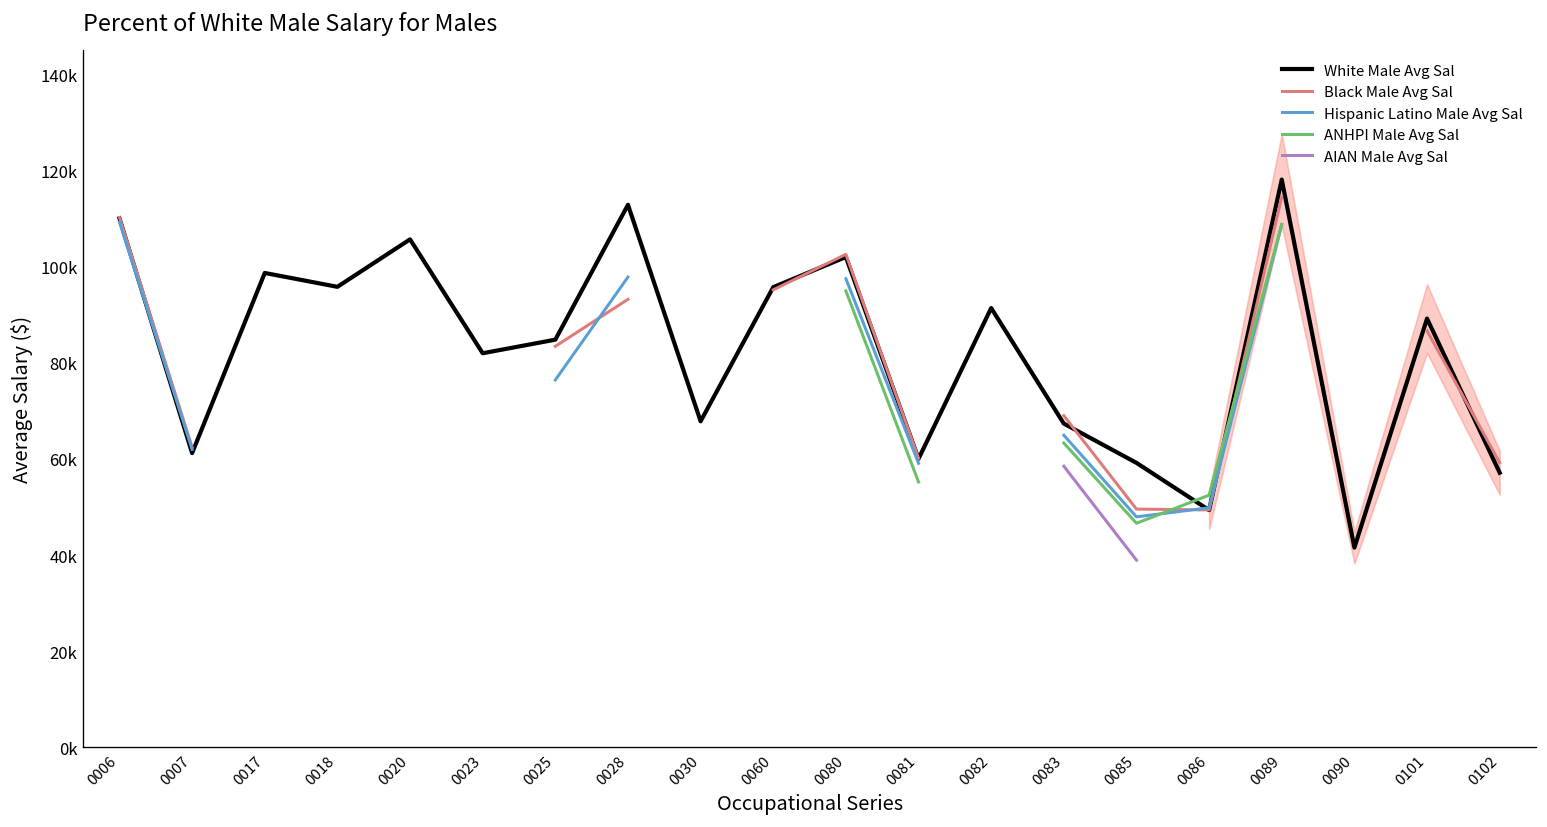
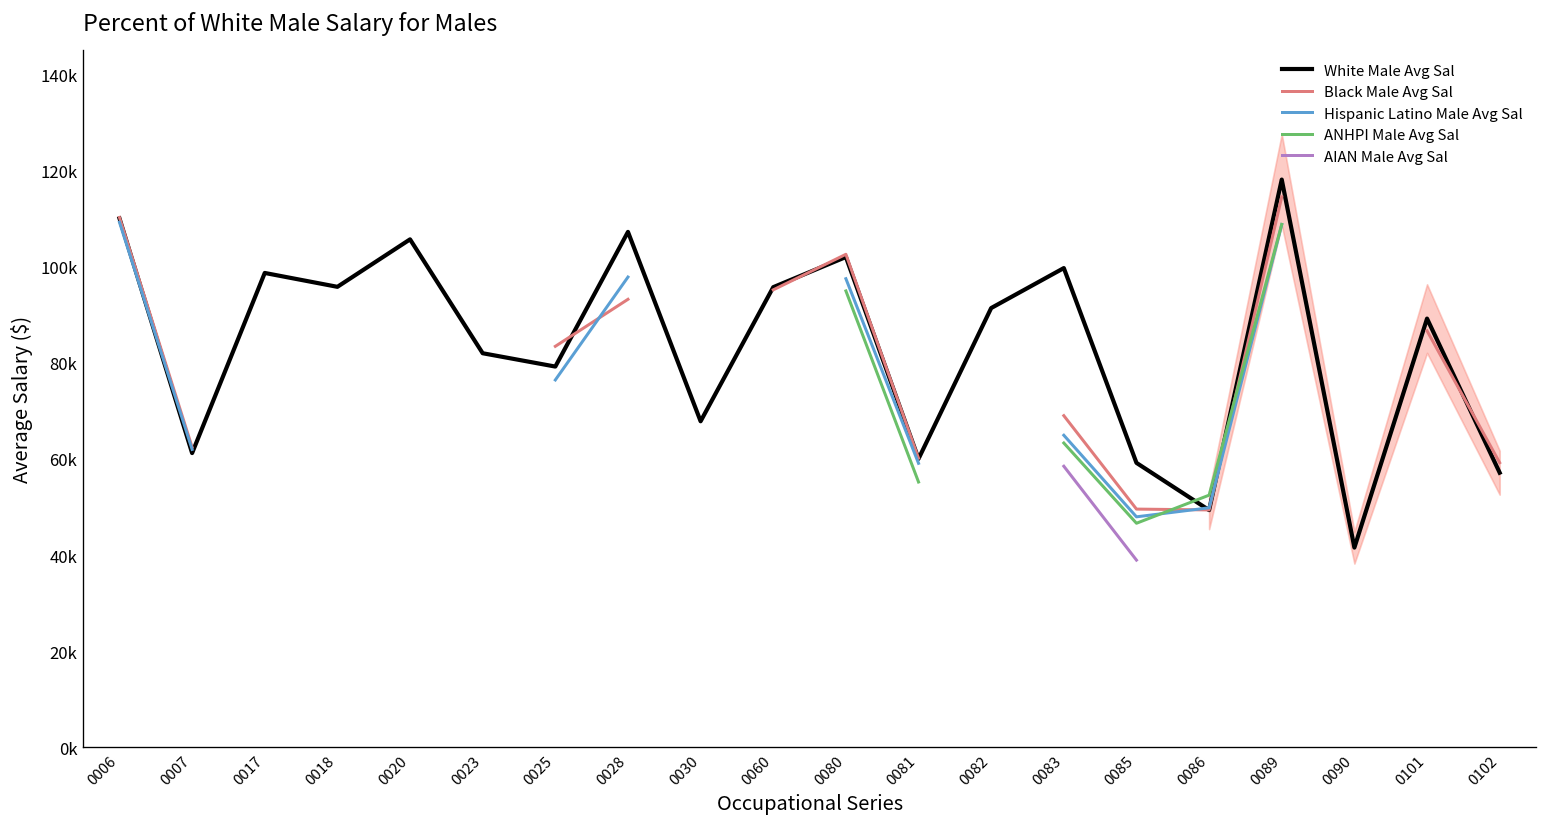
  {
    "White Male Avg Sal": {
      "0007": 61000,
      "0017": 99000,
      "0018": 96000,
      "0023": 82000,
-     "0025": 85000,
-     "0028": 113000,
+     "0025": 79000,
+     "0028": 107000,
      "0030": 68000,
      "0082": 91000,
-     "0083": 67000,
+     "0083": 100000,
      "0085": 59000,
      "0089": 118000,
      "0090": 42000,
      "0101": 89000,
      "0102": 57000
    },
    "Hispanic Latino Male Avg Sal": {
      "0006": 109000,
      "0025": 76000,
      "0028": 98000,
      "0080": 97000,
      "0081": 59000,
      "0083": 65000,
      "0085": 48000,
      "0101": 85000
    },
    "ANHPI Male Avg Sal": {
      "0028": 95000,
      "0080": 95000,
      "0081": 55000,
      "0083": 63000,
      "0085": 47000,
      "0086": 52000
    },
    "AIAN Male Avg Sal": {
      "0007": 59000,
      "0080": 96000,
      "0083": 58000,
      "0085": 39000,
      "0101": 83000
    }
  }
